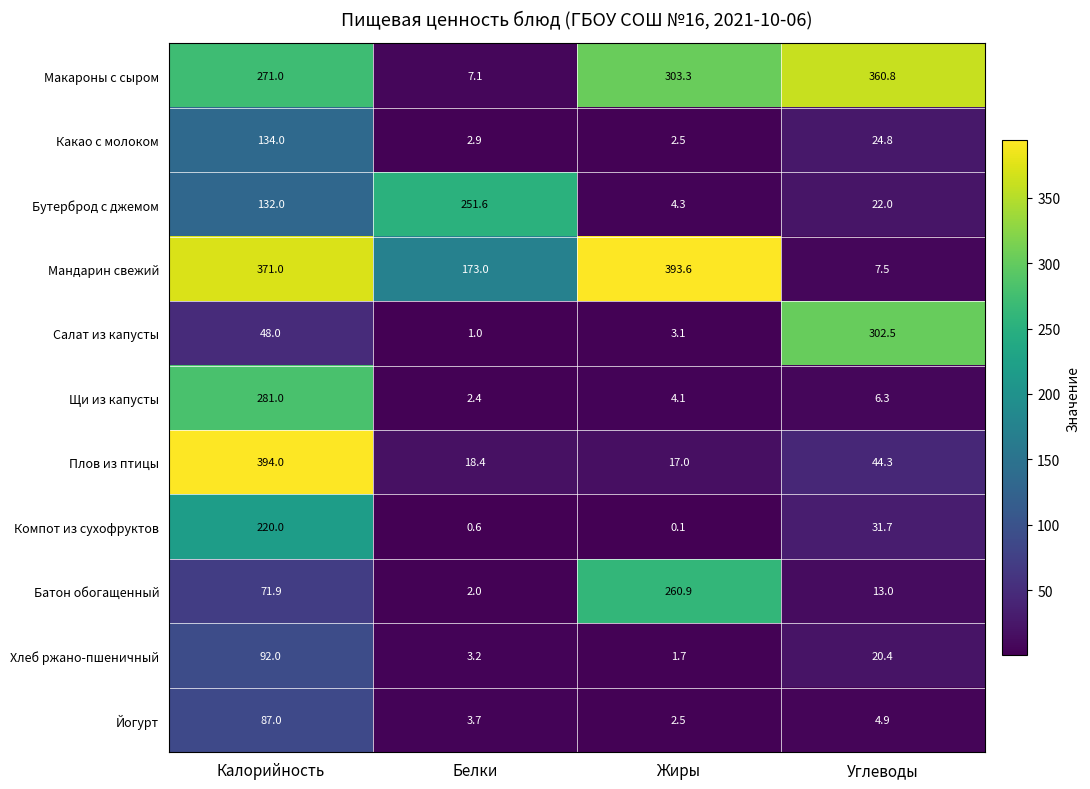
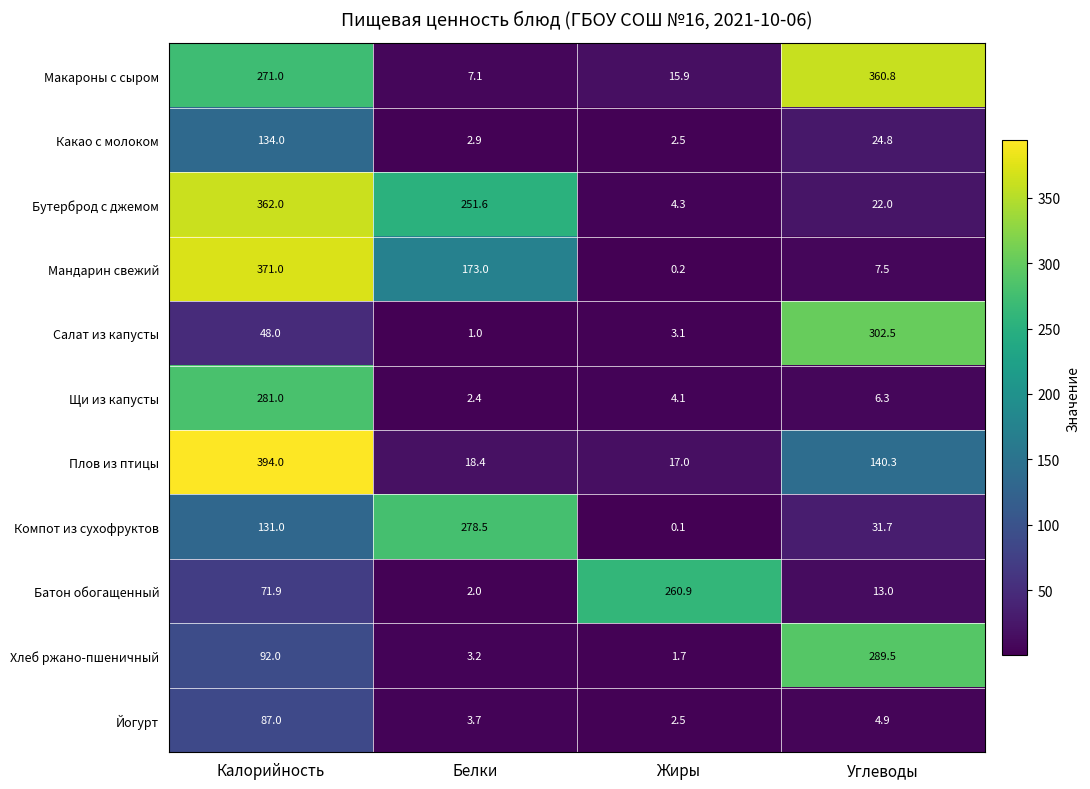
  {
    "Макароны с сыром": {
      "Калорийность": 271.0,
      "Белки": 7.1,
-     "Жиры": 303.3,
+     "Жиры": 15.9,
      "Углеводы": 360.8
    },
    "Какао с молоком": {
      "Калорийность": 134.0,
      "Белки": 2.9,
      "Жиры": 2.5,
      "Углеводы": 24.8
    },
    "Бутерброд с джемом": {
-     "Калорийность": 132.0,
+     "Калорийность": 362.0,
      "Белки": 251.6,
      "Жиры": 4.3,
      "Углеводы": 22.0
    },
    "Мандарин свежий": {
      "Калорийность": 371.0,
      "Белки": 173.0,
-     "Жиры": 393.6,
+     "Жиры": 0.2,
      "Углеводы": 7.5
    },
    "Салат из капусты": {
      "Калорийность": 48.0,
      "Белки": 1.0,
      "Жиры": 3.1,
      "Углеводы": 302.5
    },
    "Щи из капусты": {
      "Калорийность": 281.0,
      "Белки": 2.4,
      "Жиры": 4.1,
      "Углеводы": 6.3
    },
    "Плов из птицы": {
      "Калорийность": 394.0,
      "Белки": 18.4,
      "Жиры": 17.0,
-     "Углеводы": 44.3
+     "Углеводы": 140.3
    },
    "Компот из сухофруктов": {
-     "Калорийность": 220.0,
-     "Белки": 0.6,
+     "Калорийность": 131.0,
+     "Белки": 278.5,
      "Жиры": 0.1,
      "Углеводы": 31.7
    },
    "Батон обогащенный": {
      "Калорийность": 71.9,
      "Белки": 2.0,
      "Жиры": 260.9,
      "Углеводы": 13.0
    },
    "Хлеб ржано-пшеничный": {
      "Калорийность": 92.0,
      "Белки": 3.2,
      "Жиры": 1.7,
-     "Углеводы": 20.4
+     "Углеводы": 289.5
    },
    "Йогурт": {
      "Калорийность": 87.0,
      "Белки": 3.7,
      "Жиры": 2.5,
      "Углеводы": 4.9
    }
  }
